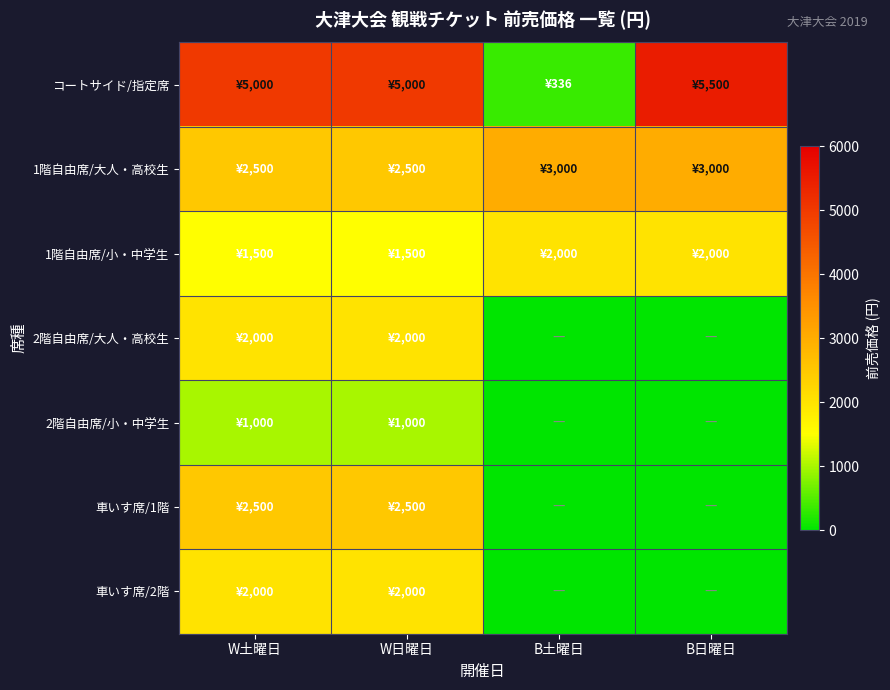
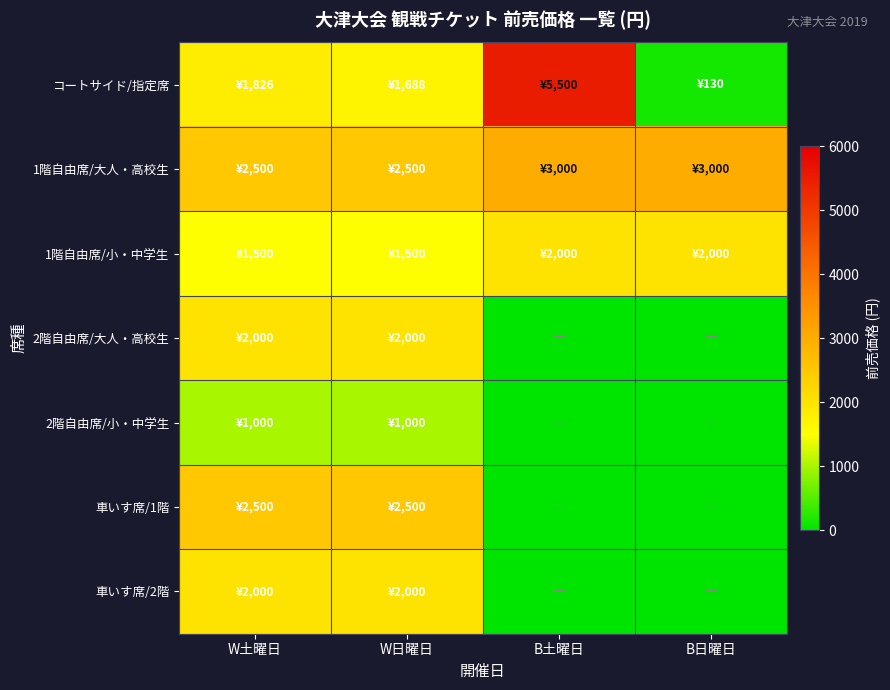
  {
    "コートサイド/指定席": {
-     "W土曜日": "¥5,000",
-     "W日曜日": "¥5,000",
-     "B土曜日": "¥336",
-     "B日曜日": "¥5,500"
+     "W土曜日": "¥1,826",
+     "W日曜日": "¥1,688",
+     "B土曜日": "¥5,500",
+     "B日曜日": "¥130"
    },
    "1階自由席/大人・高校生": {
      "W土曜日": "¥2,500",
      "W日曜日": "¥2,500",
      "B土曜日": "¥3,000",
      "B日曜日": "¥3,000"
    },
    "1階自由席/小・中学生": {
      "W土曜日": "¥1,500",
      "W日曜日": "¥1,500",
      "B土曜日": "¥2,000",
      "B日曜日": "¥2,000"
    },
    "2階自由席/大人・高校生": {
      "W土曜日": "¥2,000",
      "W日曜日": "¥2,000"
    },
    "2階自由席/小・中学生": {
      "W土曜日": "¥1,000",
      "W日曜日": "¥1,000"
    },
    "車いす席/1階": {
      "W土曜日": "¥2,500",
      "W日曜日": "¥2,500"
    },
    "車いす席/2階": {
      "W土曜日": "¥2,000",
      "W日曜日": "¥2,000"
    }
  }
